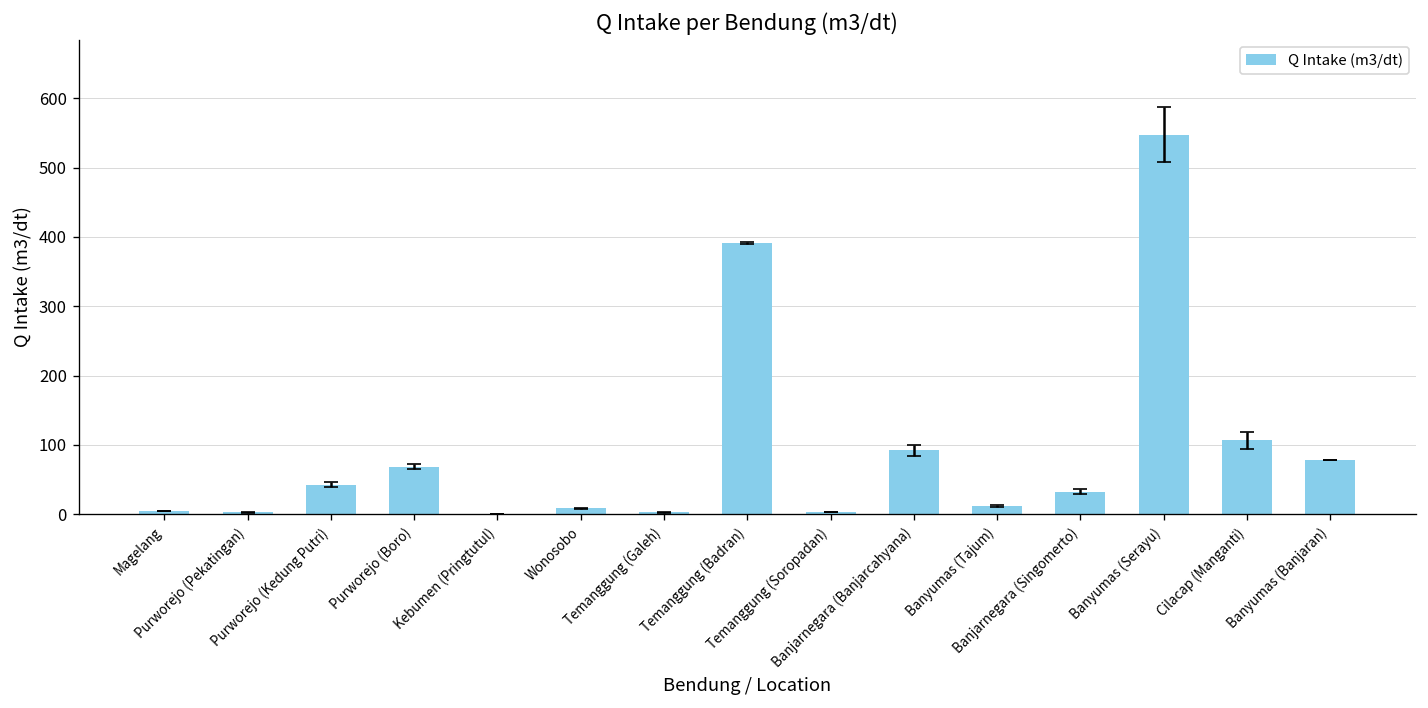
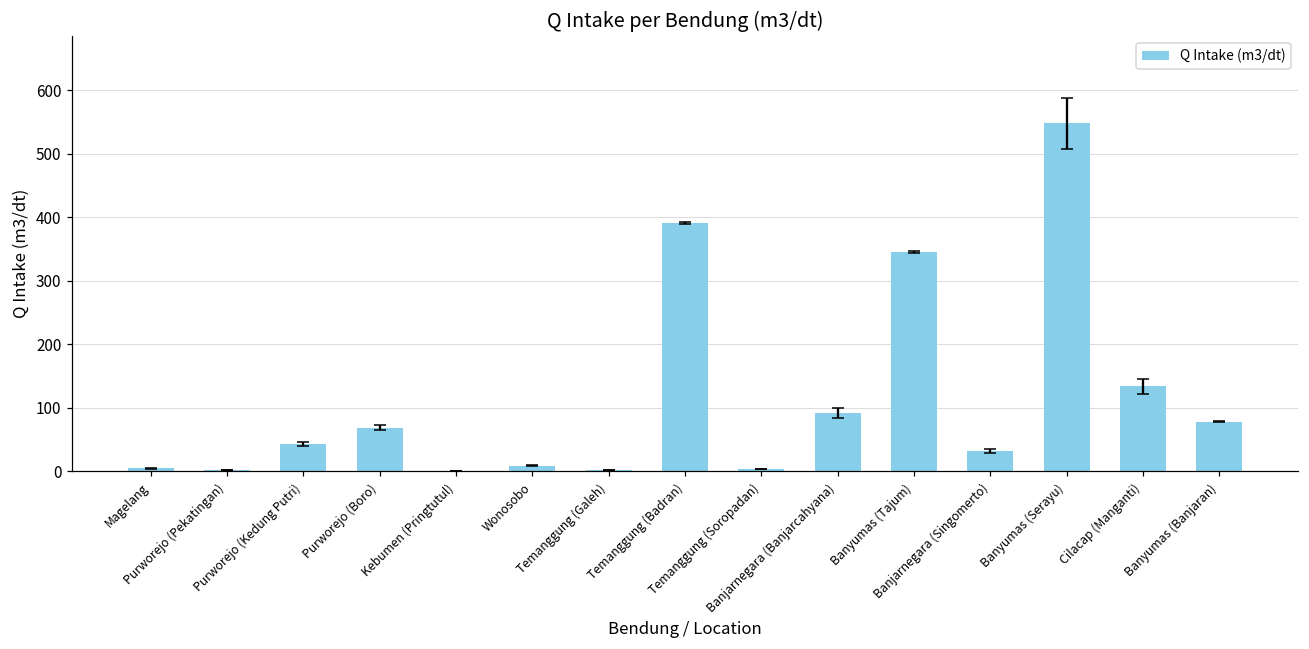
  {
    "Q Intake (m3/dt)": {
      "Magelang": 0,
      "Purworejo (Kedung Putri)": 40,
      "Purworejo (Boro)": 70,
      "Wonosobo": 10,
      "Temanggung (Badran)": 390,
      "Banjarnegara (Banjarcahyana)": 90,
-     "Banyumas (Tajum)": 10,
+     "Banyumas (Tajum)": 350,
      "Banjarnegara (Singomerto)": 30,
      "Banyumas (Serayu)": 550,
-     "Cilacap (Manganti)": 110,
+     "Cilacap (Manganti)": 130,
      "Banyumas (Banjaran)": 80
    }
  }
